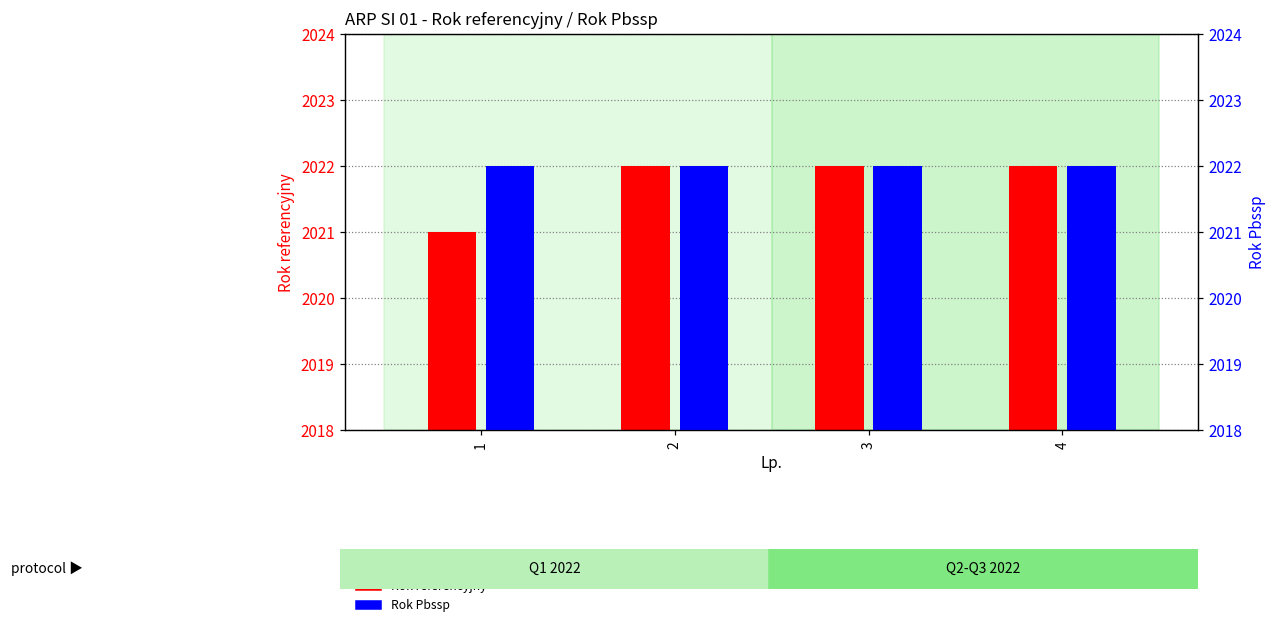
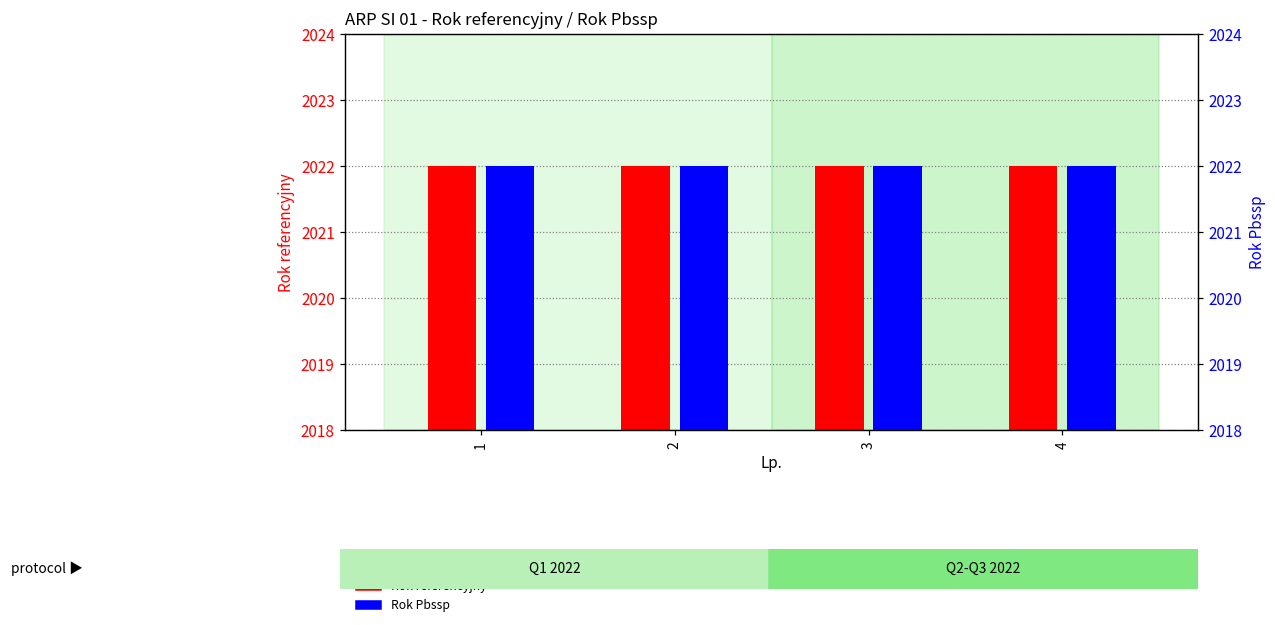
  {
    "Rok referencyjny": {
-     "1": 2021,
+     "1": 2022,
      "2": 2022,
      "3": 2022,
      "4": 2022
    },
    "Rok Pbssp": {
      "1": 2022.0,
      "2": 2022.0,
      "3": 2022.0,
      "4": 2022.0
    }
  }
